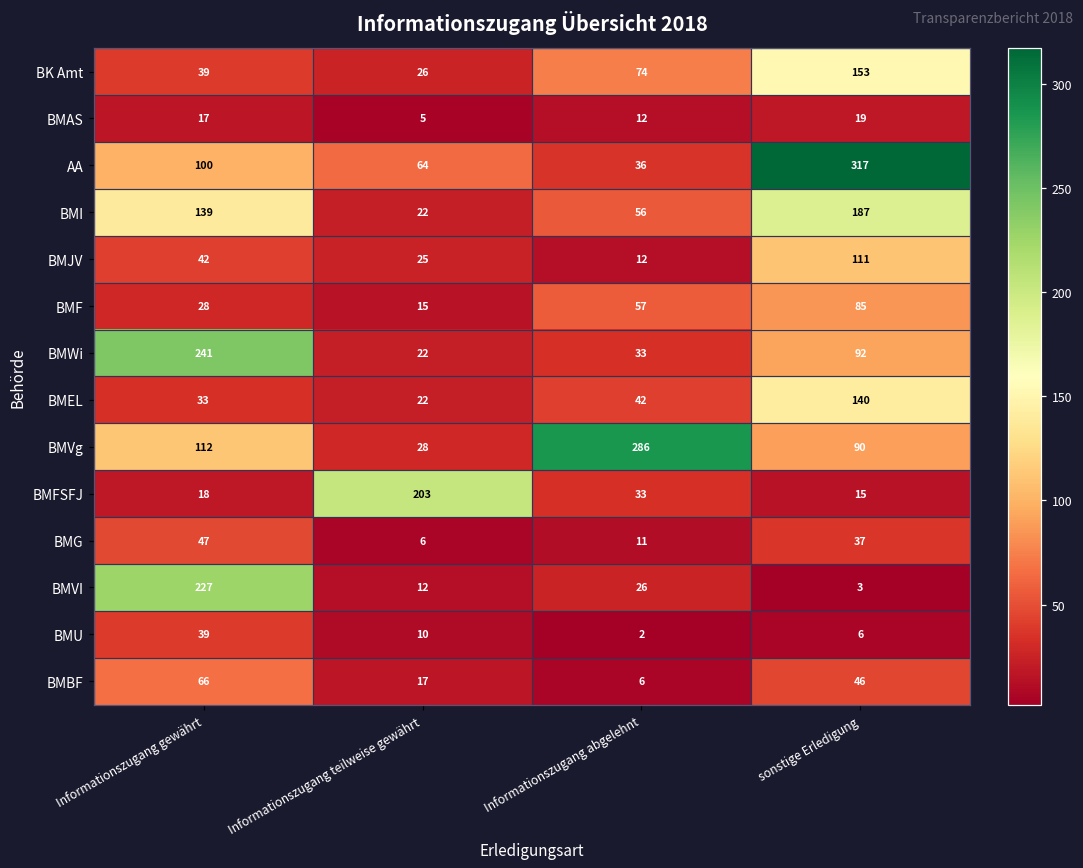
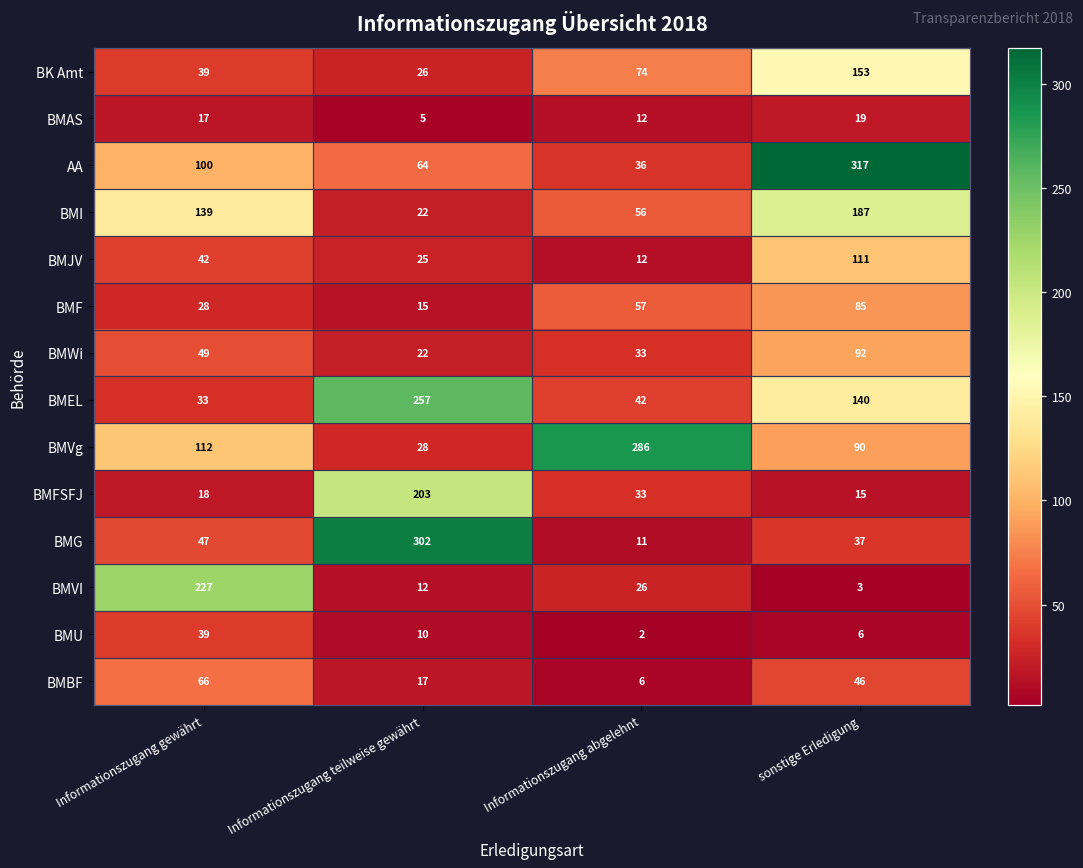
  {
    "BK Amt": {
      "Informationszugang gewährt": 39,
      "Informationszugang teilweise gewährt": 26,
      "Informationszugang abgelehnt": 74,
      "sonstige Erledigung": 153
    },
    "BMAS": {
      "Informationszugang gewährt": 17,
      "Informationszugang teilweise gewährt": 5,
      "Informationszugang abgelehnt": 12,
      "sonstige Erledigung": 19
    },
    "AA": {
      "Informationszugang gewährt": 100,
      "Informationszugang teilweise gewährt": 64,
      "Informationszugang abgelehnt": 36,
      "sonstige Erledigung": 317
    },
    "BMI": {
      "Informationszugang gewährt": 139,
      "Informationszugang teilweise gewährt": 22,
      "Informationszugang abgelehnt": 56,
      "sonstige Erledigung": 187
    },
    "BMJV": {
      "Informationszugang gewährt": 42,
      "Informationszugang teilweise gewährt": 25,
      "Informationszugang abgelehnt": 12,
      "sonstige Erledigung": 111
    },
    "BMF": {
      "Informationszugang gewährt": 28,
      "Informationszugang teilweise gewährt": 15,
      "Informationszugang abgelehnt": 57,
      "sonstige Erledigung": 85
    },
    "BMWi": {
-     "Informationszugang gewährt": 241,
+     "Informationszugang gewährt": 49,
      "Informationszugang teilweise gewährt": 22,
      "Informationszugang abgelehnt": 33,
      "sonstige Erledigung": 92
    },
    "BMEL": {
      "Informationszugang gewährt": 33,
-     "Informationszugang teilweise gewährt": 22,
+     "Informationszugang teilweise gewährt": 257,
      "Informationszugang abgelehnt": 42,
      "sonstige Erledigung": 140
    },
    "BMVg": {
      "Informationszugang gewährt": 112,
      "Informationszugang teilweise gewährt": 28,
      "Informationszugang abgelehnt": 286,
      "sonstige Erledigung": 90
    },
    "BMFSFJ": {
      "Informationszugang gewährt": 18,
      "Informationszugang teilweise gewährt": 203,
      "Informationszugang abgelehnt": 33,
      "sonstige Erledigung": 15
    },
    "BMG": {
      "Informationszugang gewährt": 47,
-     "Informationszugang teilweise gewährt": 6,
+     "Informationszugang teilweise gewährt": 302,
      "Informationszugang abgelehnt": 11,
      "sonstige Erledigung": 37
    },
    "BMVI": {
      "Informationszugang gewährt": 227,
      "Informationszugang teilweise gewährt": 12,
      "Informationszugang abgelehnt": 26,
      "sonstige Erledigung": 3
    },
    "BMU": {
      "Informationszugang gewährt": 39,
      "Informationszugang teilweise gewährt": 10,
      "Informationszugang abgelehnt": 2,
      "sonstige Erledigung": 6
    },
    "BMBF": {
      "Informationszugang gewährt": 66,
      "Informationszugang teilweise gewährt": 17,
      "Informationszugang abgelehnt": 6,
      "sonstige Erledigung": 46
    }
  }
